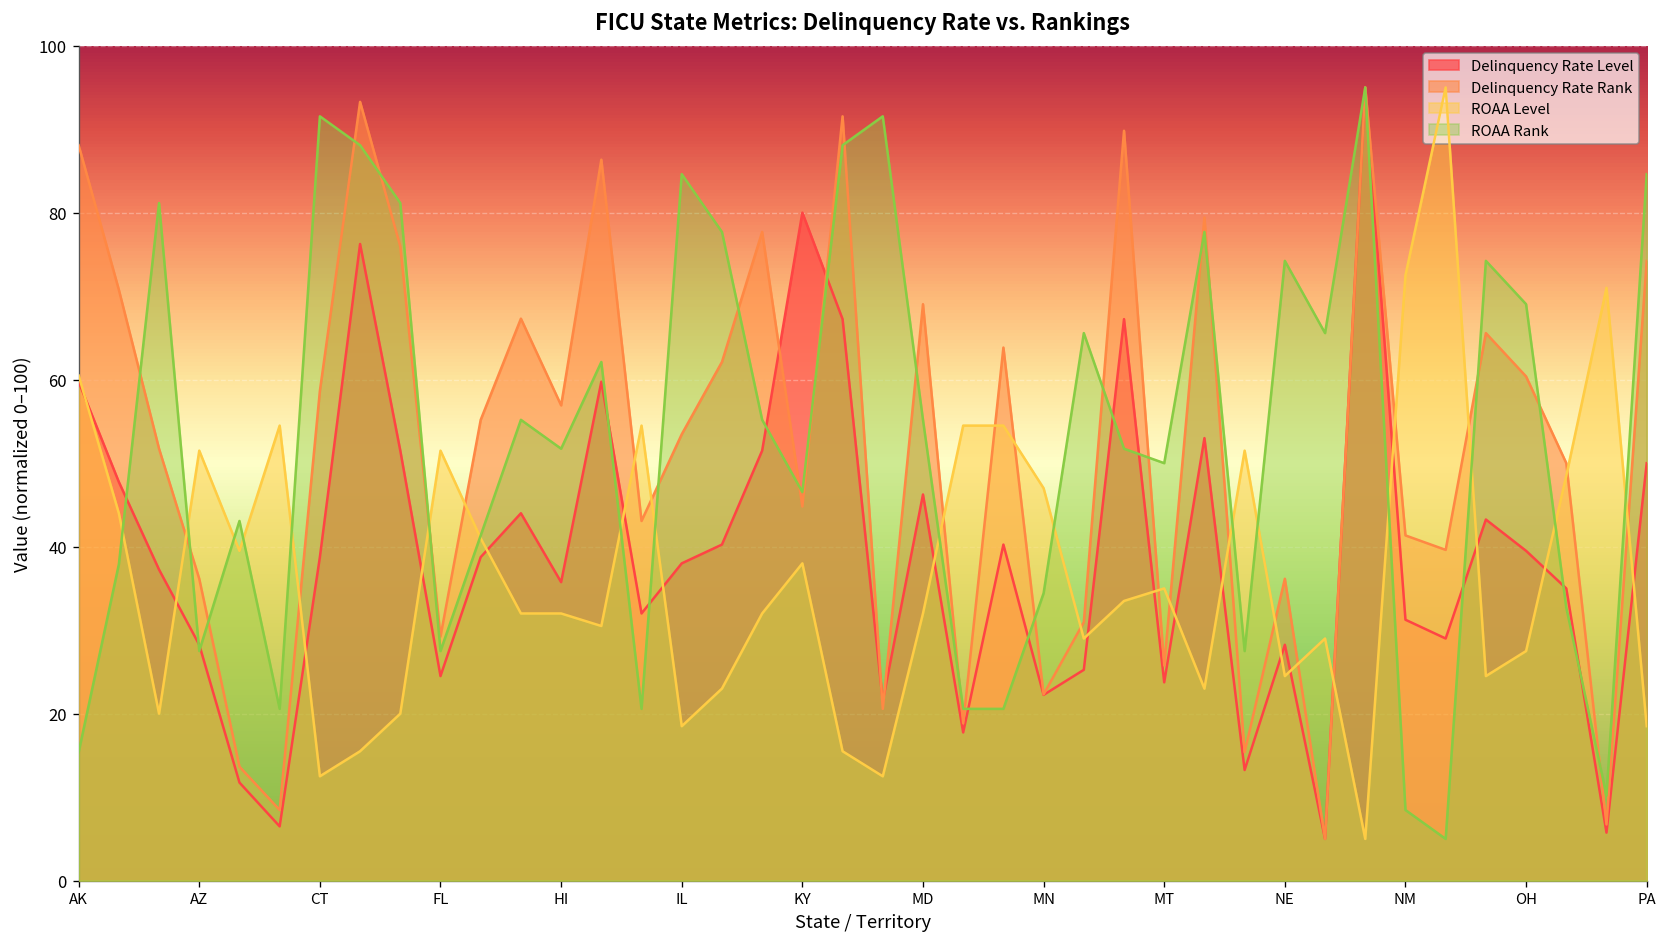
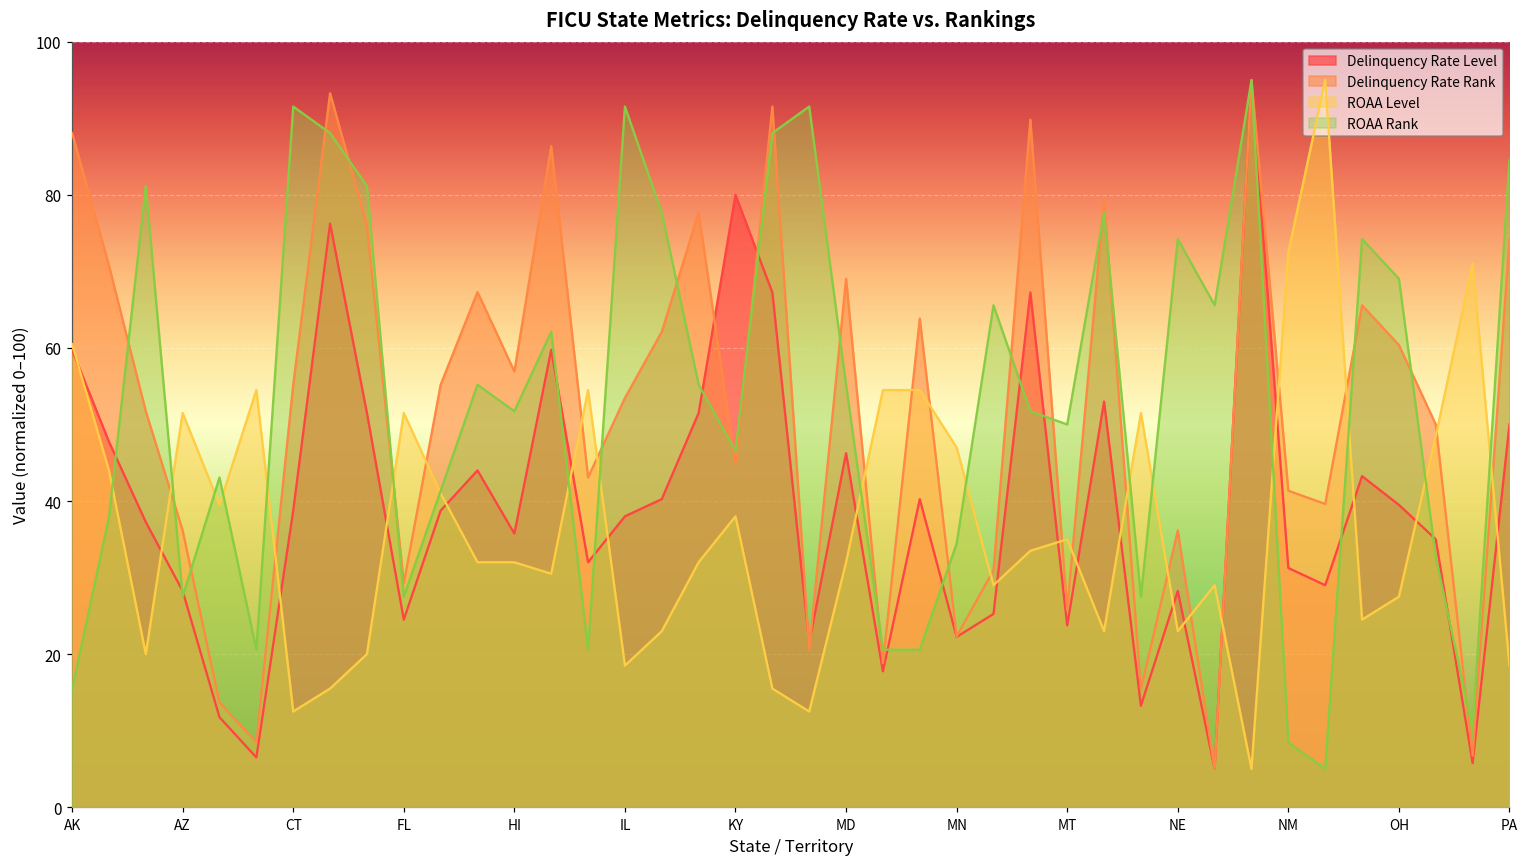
  {
    "Delinquency Rate Level": {
      "AK": 60,
      "AZ": 28,
      "CT": 39,
      "FL": 25,
      "HI": 36,
      "IL": 38,
      "KY": 80,
      "MD": 46,
      "MT": 24,
      "NE": 28,
      "NM": 31,
      "OH": 40,
      "PA": 50
    },
    "Delinquency Rate Rank": {
      "AK": 88,
      "AZ": 36,
-     "CT": 59,
+     "CT": 55,
      "FL": 29,
      "HI": 57,
      "IL": 53,
      "KY": 45,
      "MD": 69,
      "MT": 26,
      "NE": 36,
      "NM": 41,
      "OH": 60,
      "PA": 74
    },
    "ROAA Level": {
      "AK": 61,
      "AZ": 52,
      "CT": 13,
      "FL": 52,
      "HI": 32,
      "IL": 19,
      "KY": 38,
      "MD": 32,
      "MN": 47,
      "MT": 35,
-     "NE": 25,
+     "NE": 23,
      "NM": 73,
      "OH": 28,
      "PA": 19
    },
    "ROAA Rank": {
      "AK": 15,
      "AZ": 28,
      "CT": 92,
      "FL": 28,
      "HI": 52,
-     "IL": 85,
+     "IL": 92,
      "KY": 47,
      "MD": 55,
      "MN": 34,
      "MT": 50,
      "NE": 74,
      "NM": 8,
      "OH": 69,
      "PA": 85
    }
  }
